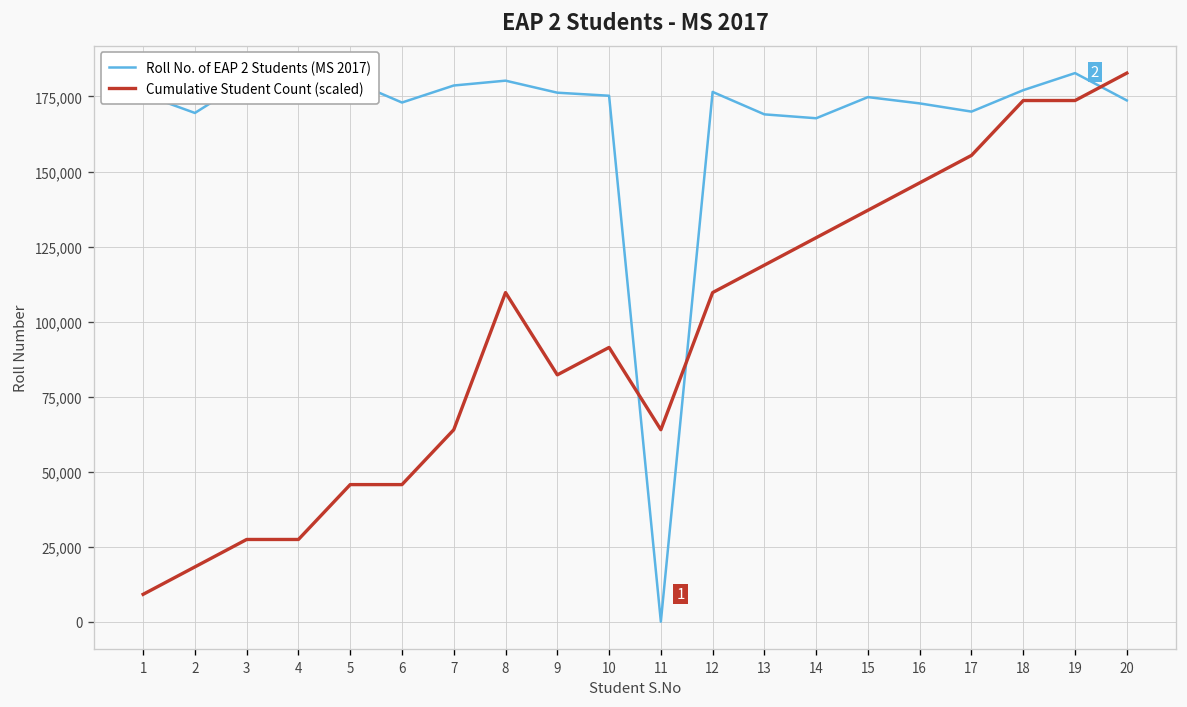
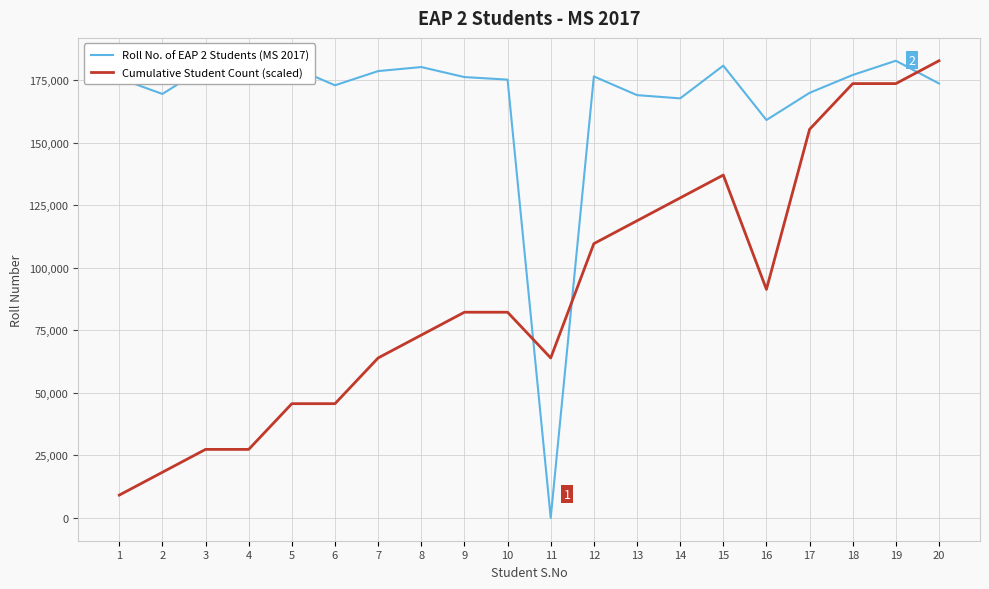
  {
    "Roll No. of EAP 2 Students (MS 2017)": {
      "2": "170,000",
      "6": "173,000",
      "7": "179,000",
      "8": "180,000",
      "9": "176,000",
      "10": "175,000",
      "12": "177,000",
      "13": "169,000",
      "14": "168,000",
-     "15": "175,000",
-     "16": "173,000",
+     "15": "181,000",
+     "16": "159,000",
      "17": "170,000",
      "18": "177,000",
      "20": "174,000"
    },
    "Cumulative Student Count (scaled)": {
      "1": "9,000",
      "2": "18,000",
      "3": "27,000",
      "4": "27,000",
      "5": "46,000",
      "6": "46,000",
      "7": "64,000",
-     "8": "110,000",
+     "8": "73,000",
      "9": "82,000",
-     "10": "91,000",
+     "10": "82,000",
      "11": "64,000",
      "12": "110,000",
      "13": "119,000",
      "14": "128,000",
      "15": "137,000",
-     "16": "146,000",
+     "16": "91,000",
      "17": "155,000",
      "18": "174,000",
      "19": "174,000",
      "20": "183,000"
    }
  }
